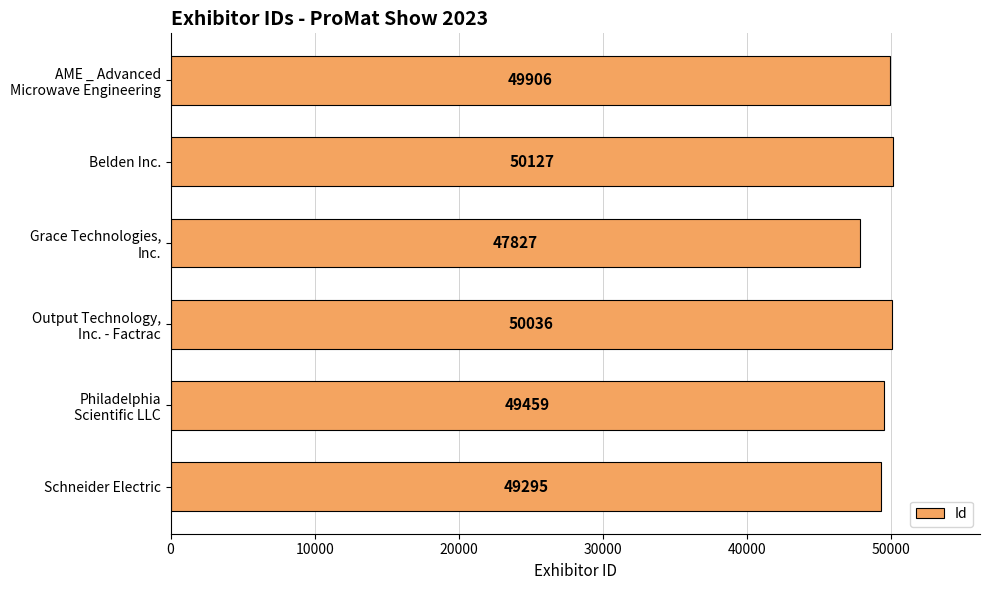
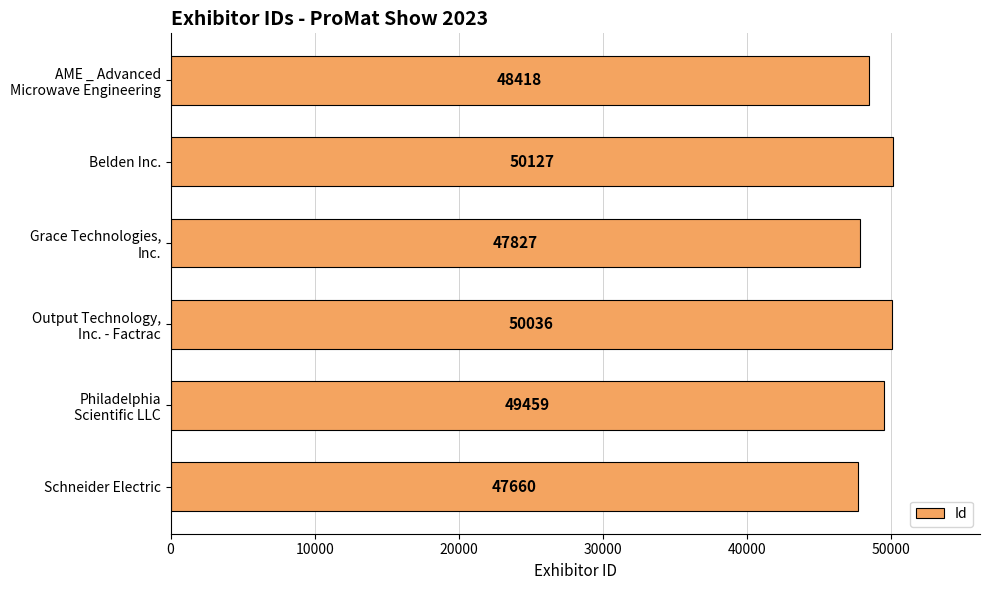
  {
-   "AME _ Advanced Microwave Engineering": 49906,
+   "AME _ Advanced Microwave Engineering": 48418,
    "Belden Inc.": 50127,
    "Grace Technologies, Inc.": 47827,
    "Output Technology, Inc. - Factrac": 50036,
    "Philadelphia Scientific LLC": 49459,
-   "Schneider Electric": 49295
+   "Schneider Electric": 47660
  }
